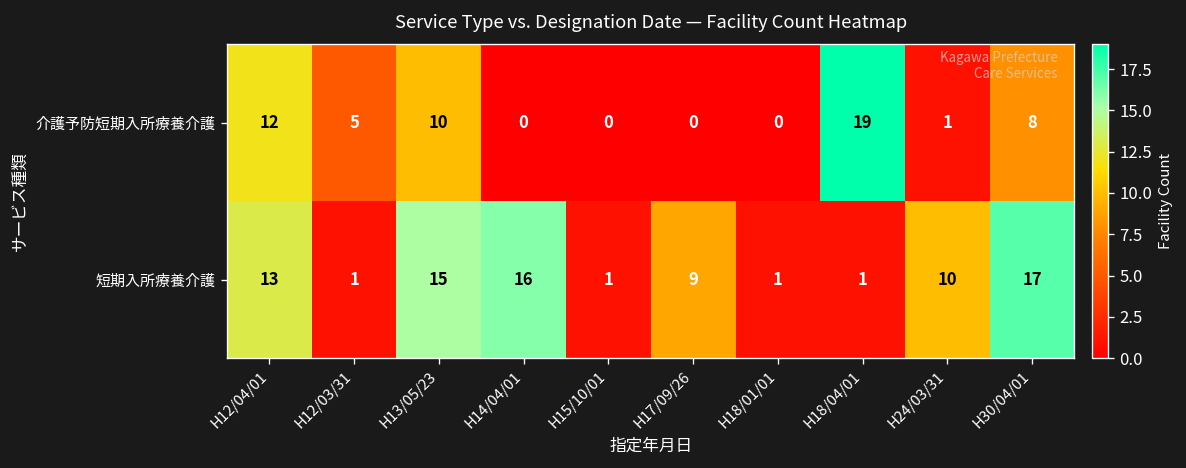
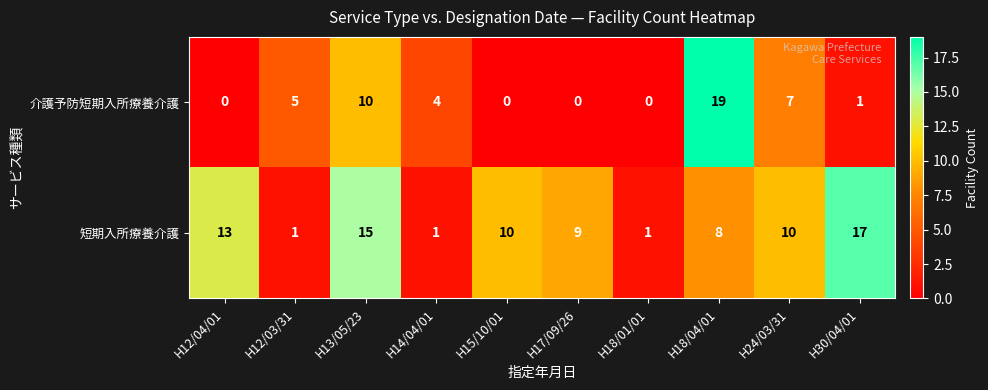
  {
    "介護予防短期入所療養介護": {
-     "H12/04/01": 12,
+     "H12/04/01": 0,
      "H12/03/31": 5,
      "H13/05/23": 10,
-     "H14/04/01": 0,
+     "H14/04/01": 4,
      "H15/10/01": 0,
      "H17/09/26": 0,
      "H18/01/01": 0,
      "H18/04/01": 19,
-     "H24/03/31": 1,
-     "H30/04/01": 8
+     "H24/03/31": 7,
+     "H30/04/01": 1
    },
    "短期入所療養介護": {
      "H12/04/01": 13,
      "H12/03/31": 1,
      "H13/05/23": 15,
-     "H14/04/01": 16,
-     "H15/10/01": 1,
+     "H14/04/01": 1,
+     "H15/10/01": 10,
      "H17/09/26": 9,
      "H18/01/01": 1,
-     "H18/04/01": 1,
+     "H18/04/01": 8,
      "H24/03/31": 10,
      "H30/04/01": 17
    }
  }
